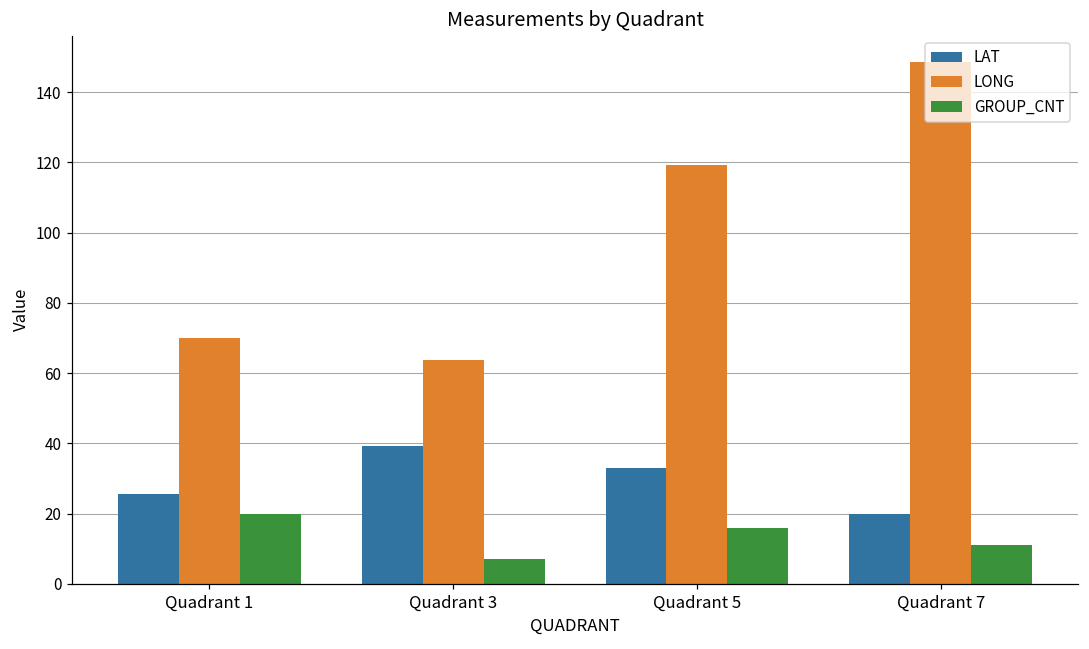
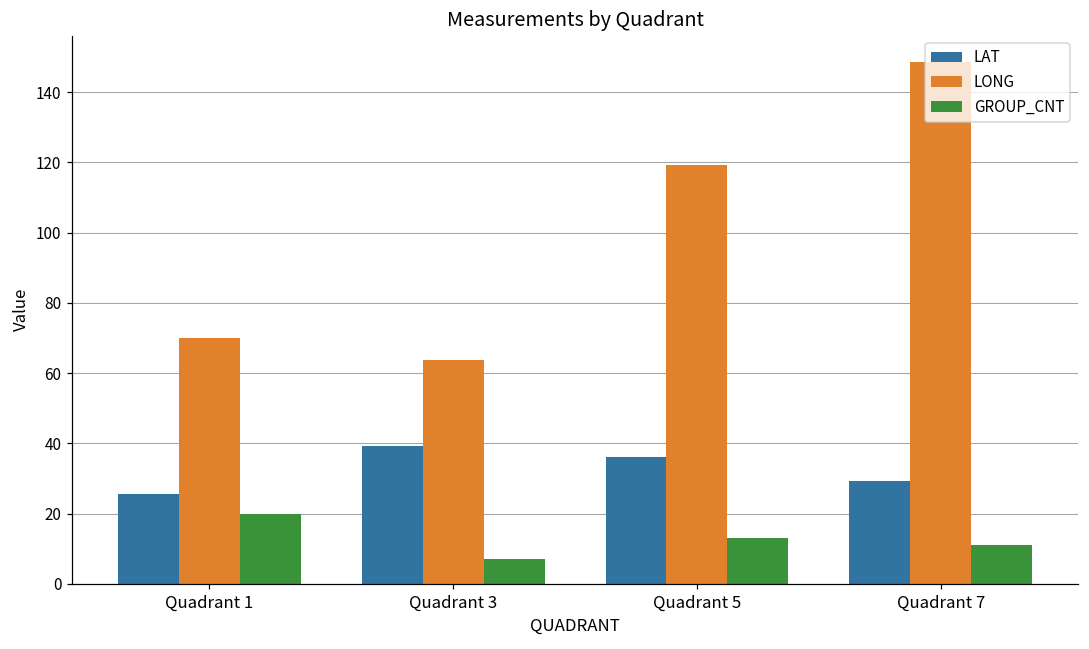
  {
    "LAT": {
      "Quadrant 1": 26,
      "Quadrant 3": 39,
-     "Quadrant 5": 33,
-     "Quadrant 7": 20
+     "Quadrant 5": 36,
+     "Quadrant 7": 29
    },
    "LONG": {
      "Quadrant 1": 70,
      "Quadrant 3": 64,
      "Quadrant 5": 119
    },
    "GROUP_CNT": {
      "Quadrant 1": 20,
      "Quadrant 3": 7,
-     "Quadrant 5": 16,
+     "Quadrant 5": 13,
      "Quadrant 7": 11
    }
  }
